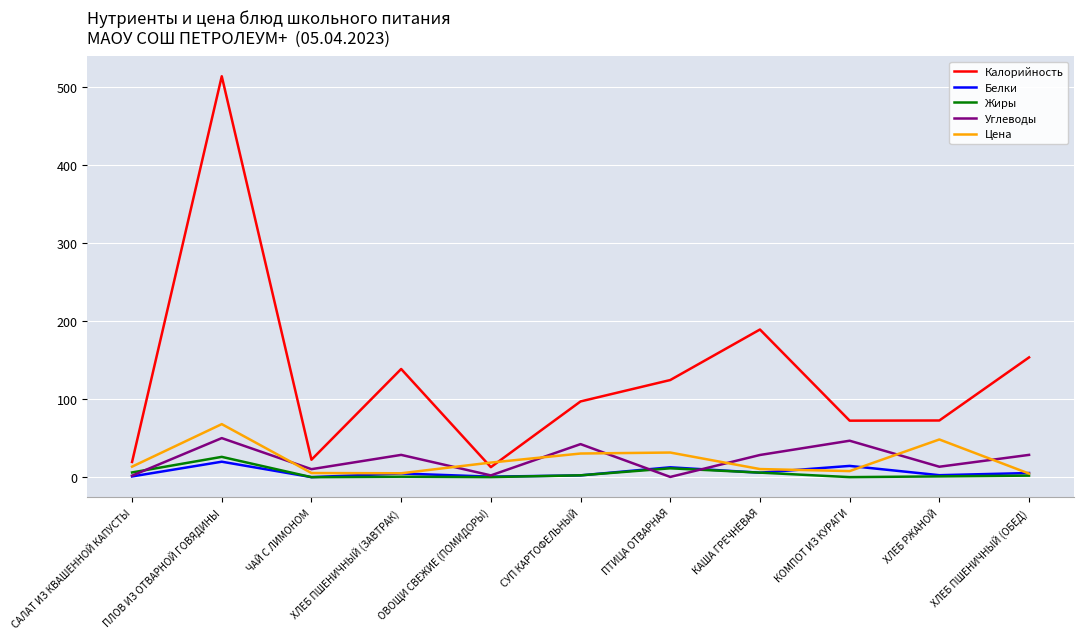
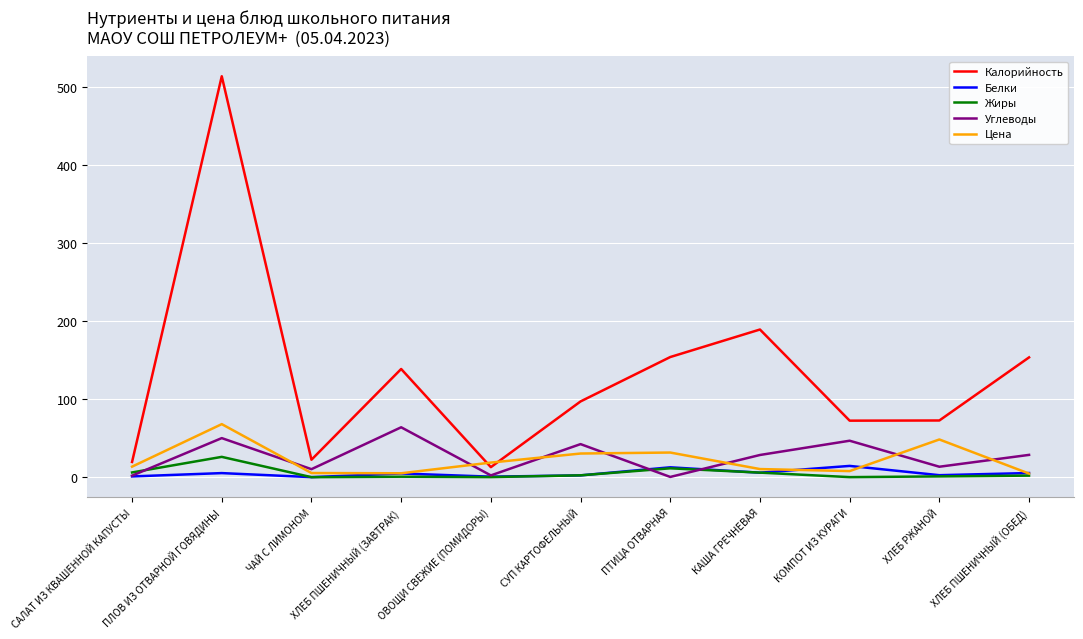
  {
    "Калорийность": {
      "САЛАТ ИЗ КВАШЕННОЙ КАПУСТЫ": 20,
      "ПЛОВ ИЗ ОТВАРНОЙ ГОВЯДИНЫ": 510,
      "ЧАЙ С ЛИМОНОМ": 20,
      "ХЛЕБ ПШЕНИЧНЫЙ (ЗАВТРАК)": 140,
      "ОВОЩИ СВЕЖИЕ (ПОМИДОРЫ)": 10,
      "СУП КАРТОФЕЛЬНЫЙ": 100,
-     "ПТИЦА ОТВАРНАЯ": 120,
+     "ПТИЦА ОТВАРНАЯ": 150,
      "КАША ГРЕЧНЕВАЯ": 190,
      "КОМПОТ ИЗ КУРАГИ": 70,
      "ХЛЕБ РЖАНОЙ": 70,
      "ХЛЕБ ПШЕНИЧНЫЙ (ОБЕД)": 150
    },
    "Белки": {
-     "ПЛОВ ИЗ ОТВАРНОЙ ГОВЯДИНЫ": 20,
+     "ПЛОВ ИЗ ОТВАРНОЙ ГОВЯДИНЫ": 10,
      "КОМПОТ ИЗ КУРАГИ": 10
    },
    "Жиры": {
      "САЛАТ ИЗ КВАШЕННОЙ КАПУСТЫ": 10,
      "ПЛОВ ИЗ ОТВАРНОЙ ГОВЯДИНЫ": 30,
      "ХЛЕБ ПШЕНИЧНЫЙ (ЗАВТРАК)": 0,
      "КОМПОТ ИЗ КУРАГИ": 0
    },
    "Углеводы": {
      "ПЛОВ ИЗ ОТВАРНОЙ ГОВЯДИНЫ": 50,
      "ЧАЙ С ЛИМОНОМ": 10,
-     "ХЛЕБ ПШЕНИЧНЫЙ (ЗАВТРАК)": 30,
+     "ХЛЕБ ПШЕНИЧНЫЙ (ЗАВТРАК)": 60,
      "СУП КАРТОФЕЛЬНЫЙ": 40,
      "ПТИЦА ОТВАРНАЯ": 0,
      "КАША ГРЕЧНЕВАЯ": 30,
      "КОМПОТ ИЗ КУРАГИ": 50,
      "ХЛЕБ РЖАНОЙ": 10,
      "ХЛЕБ ПШЕНИЧНЫЙ (ОБЕД)": 30
    },
    "Цена": {
      "САЛАТ ИЗ КВАШЕННОЙ КАПУСТЫ": 10,
      "ПЛОВ ИЗ ОТВАРНОЙ ГОВЯДИНЫ": 70,
      "ЧАЙ С ЛИМОНОМ": 10,
      "ОВОЩИ СВЕЖИЕ (ПОМИДОРЫ)": 20,
      "СУП КАРТОФЕЛЬНЫЙ": 30,
      "ПТИЦА ОТВАРНАЯ": 30,
      "КАША ГРЕЧНЕВАЯ": 10,
      "КОМПОТ ИЗ КУРАГИ": 10,
      "ХЛЕБ РЖАНОЙ": 50
    }
  }
